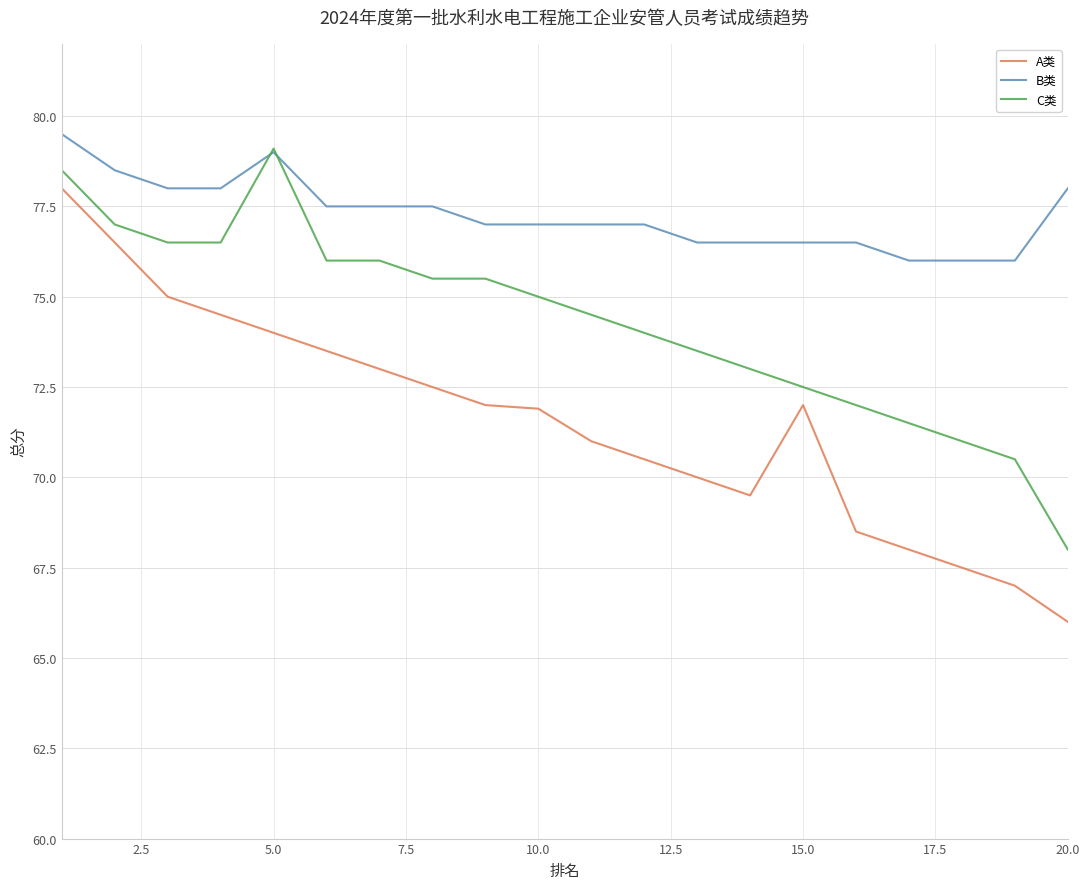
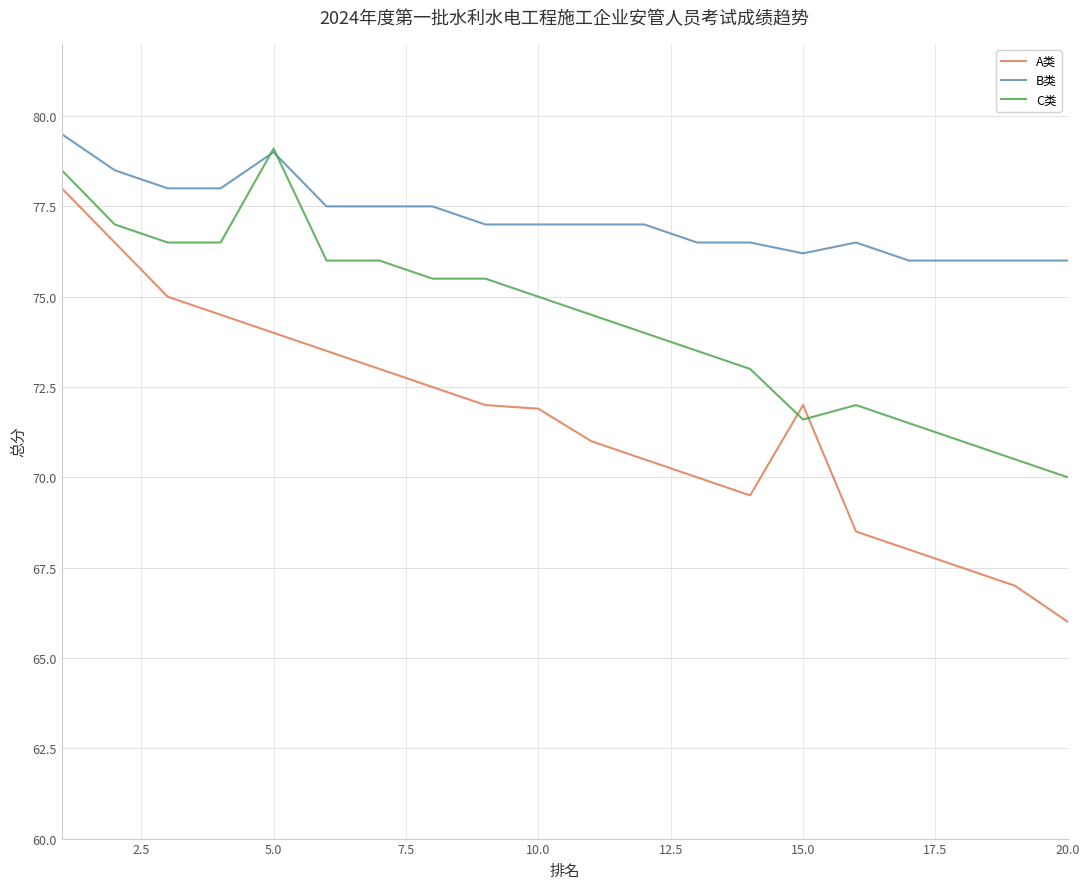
  {
    "A类": {
      "5.0": 74.0,
      "10.0": 71.9,
      "15.0": 72.0,
      "20.0": 66.0
    },
    "B类": {
      "5.0": 79.0,
      "10.0": 77.0,
-     "15.0": 76.5,
-     "20.0": 78
+     "15.0": 76.2,
+     "20.0": 76
    },
    "C类": {
      "5.0": 79.1,
      "10.0": 75.0,
-     "15.0": 72.5,
-     "20.0": 68
+     "15.0": 71.6,
+     "20.0": 70
    }
  }
